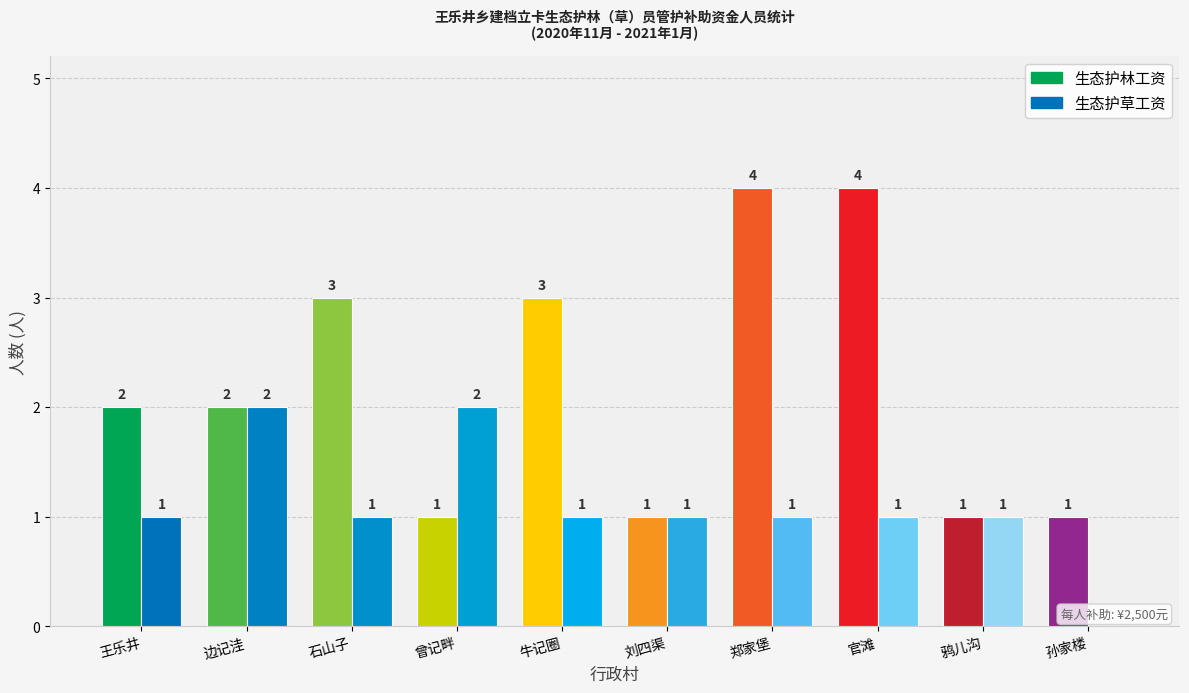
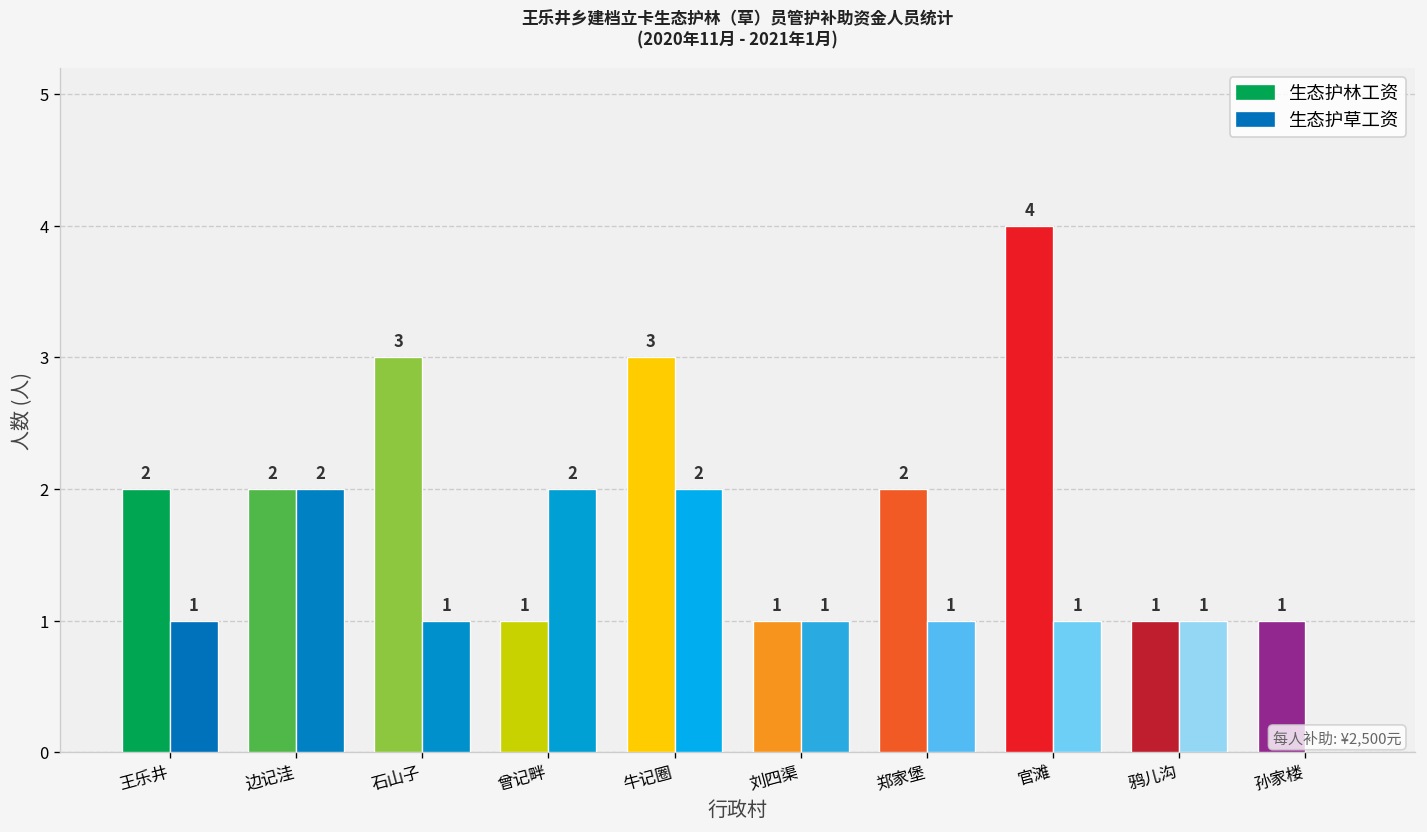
  {
    "生态护林工资": {
      "王乐井": 2,
      "边记洼": 2,
      "石山子": 3,
      "曾记畔": 1,
      "牛记圈": 3,
      "刘四渠": 1,
-     "郑家堡": 4,
+     "郑家堡": 2,
      "官滩": 4,
      "鸦儿沟": 1,
      "孙家楼": 1
    },
    "生态护草工资": {
      "王乐井": 1,
      "边记洼": 2,
      "石山子": 1,
      "曾记畔": 2,
-     "牛记圈": 1,
+     "牛记圈": 2,
      "刘四渠": 1,
      "郑家堡": 1,
      "官滩": 1,
      "鸦儿沟": 1
    }
  }
